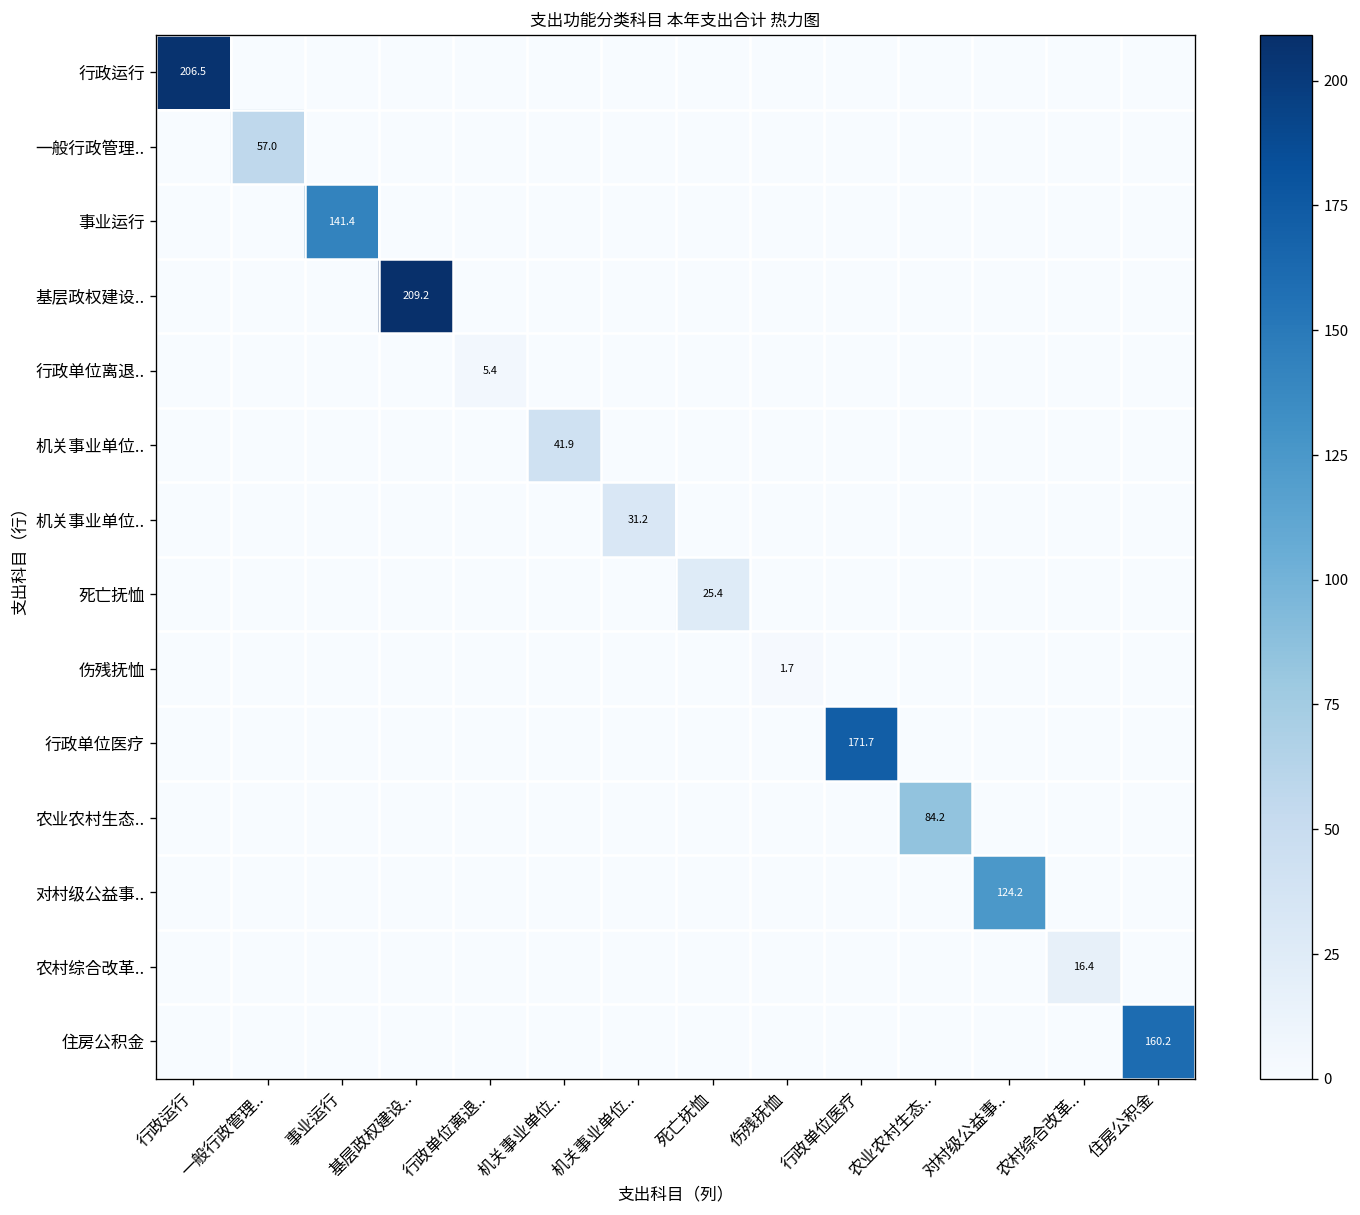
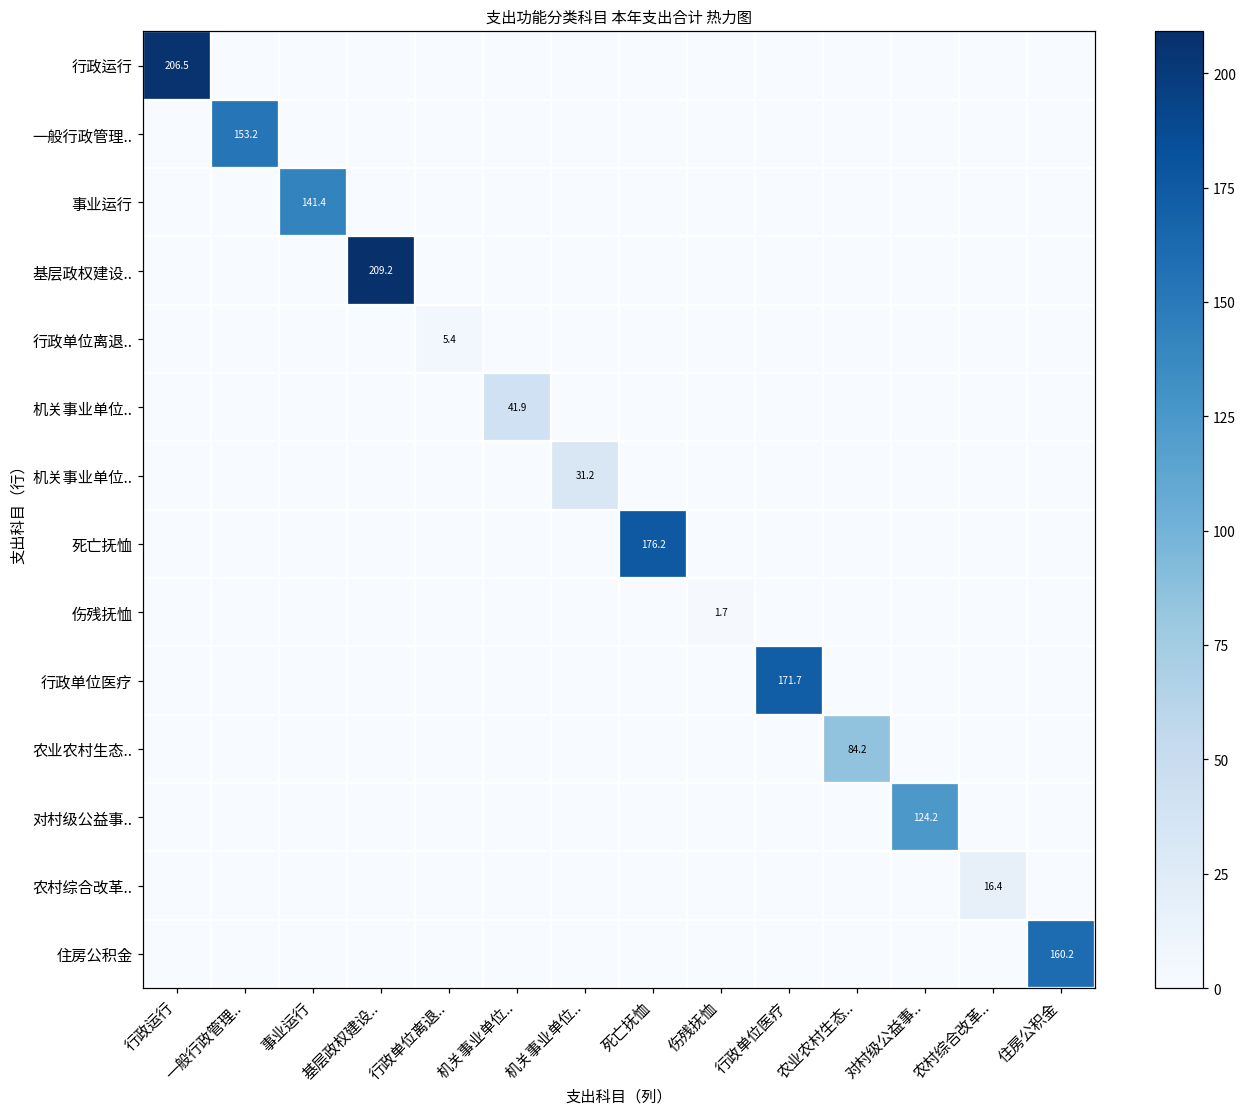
  {
    "行政运行": {
      "行政运行": 206.5
    },
    "一般行政管理..": {
-     "一般行政管理..": 57.0
+     "一般行政管理..": 153.2
    },
    "事业运行": {
      "事业运行": 141.4
    },
    "基层政权建设..": {
      "基层政权建设..": 209.2
    },
    "行政单位离退..": {
      "行政单位离退..": 5.4
    },
    "死亡抚恤": {
-     "死亡抚恤": 25.4
+     "死亡抚恤": 176.2
    },
    "伤残抚恤": {
      "伤残抚恤": 1.7
    },
    "行政单位医疗": {
      "行政单位医疗": 171.7
    },
    "农业农村生态..": {
      "农业农村生态..": 84.2
    },
    "对村级公益事..": {
      "对村级公益事..": 124.2
    },
    "农村综合改革..": {
      "农村综合改革..": 16.4
    },
    "住房公积金": {
      "住房公积金": 160.2
    }
  }
